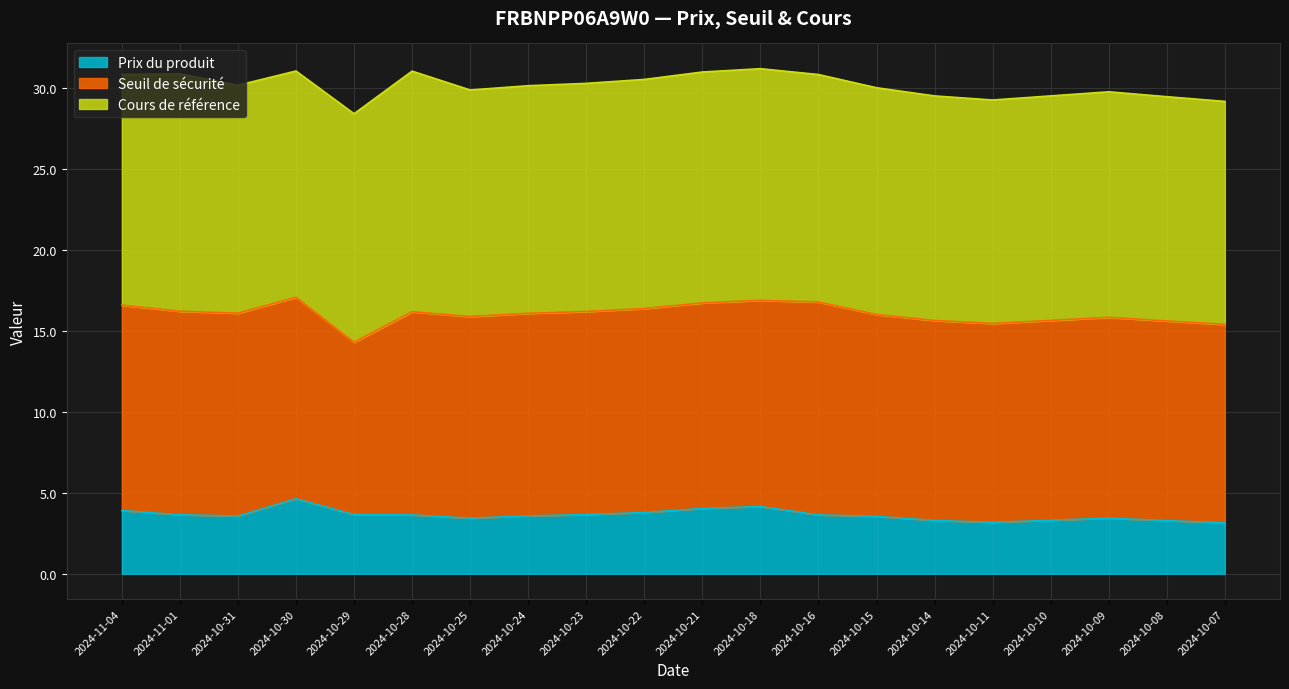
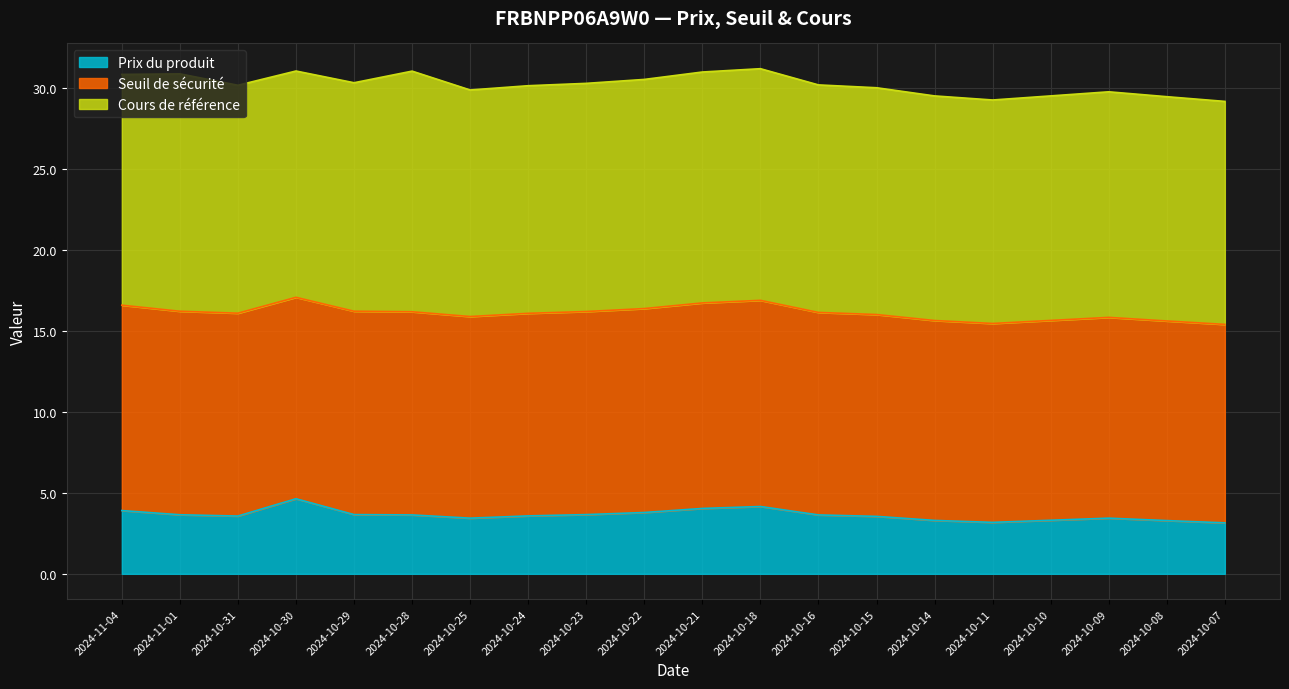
  {
    "Prix du produit": {
      "2024-11-04": 3.9,
      "2024-11-01": 3.7,
      "2024-10-31": 3.6,
      "2024-10-30": 4.6,
      "2024-10-29": 3.7,
      "2024-10-28": 3.6,
      "2024-10-25": 3.4,
      "2024-10-24": 3.6,
      "2024-10-23": 3.7,
      "2024-10-22": 3.8,
      "2024-10-21": 4.0,
      "2024-10-18": 4.2,
      "2024-10-16": 3.6,
      "2024-10-15": 3.6,
      "2024-10-14": 3.3,
      "2024-10-11": 3.2,
      "2024-10-10": 3.3,
      "2024-10-09": 3.4,
      "2024-10-08": 3.3,
      "2024-10-07": 3.2
    },
    "Seuil de sécurité": {
      "2024-11-04": 12.7,
      "2024-11-01": 12.6,
      "2024-10-31": 12.5,
      "2024-10-30": 12.4,
-     "2024-10-29": 10.7,
+     "2024-10-29": 12.6,
      "2024-10-28": 12.6,
      "2024-10-25": 12.5,
      "2024-10-24": 12.5,
      "2024-10-23": 12.5,
      "2024-10-22": 12.6,
      "2024-10-21": 12.7,
      "2024-10-18": 12.7,
-     "2024-10-16": 13.2,
+     "2024-10-16": 12.5,
      "2024-10-15": 12.5,
      "2024-10-14": 12.4,
      "2024-10-11": 12.3,
      "2024-10-10": 12.3,
      "2024-10-09": 12.4,
      "2024-10-08": 12.3,
      "2024-10-07": 12.3
    },
    "Cours de référence": {
      "2024-10-30": 14.0,
      "2024-10-29": 14.1,
      "2024-10-28": 14.9,
      "2024-10-25": 14.0,
      "2024-10-24": 14.1,
      "2024-10-23": 14.1,
      "2024-10-22": 14.2,
      "2024-10-21": 14.3,
      "2024-10-18": 14.3,
      "2024-10-16": 14.1,
      "2024-10-15": 14.0,
      "2024-10-14": 13.9,
      "2024-10-11": 13.8,
      "2024-10-10": 13.9,
      "2024-10-09": 13.9,
      "2024-10-08": 13.9,
      "2024-10-07": 13.8
    }
  }
